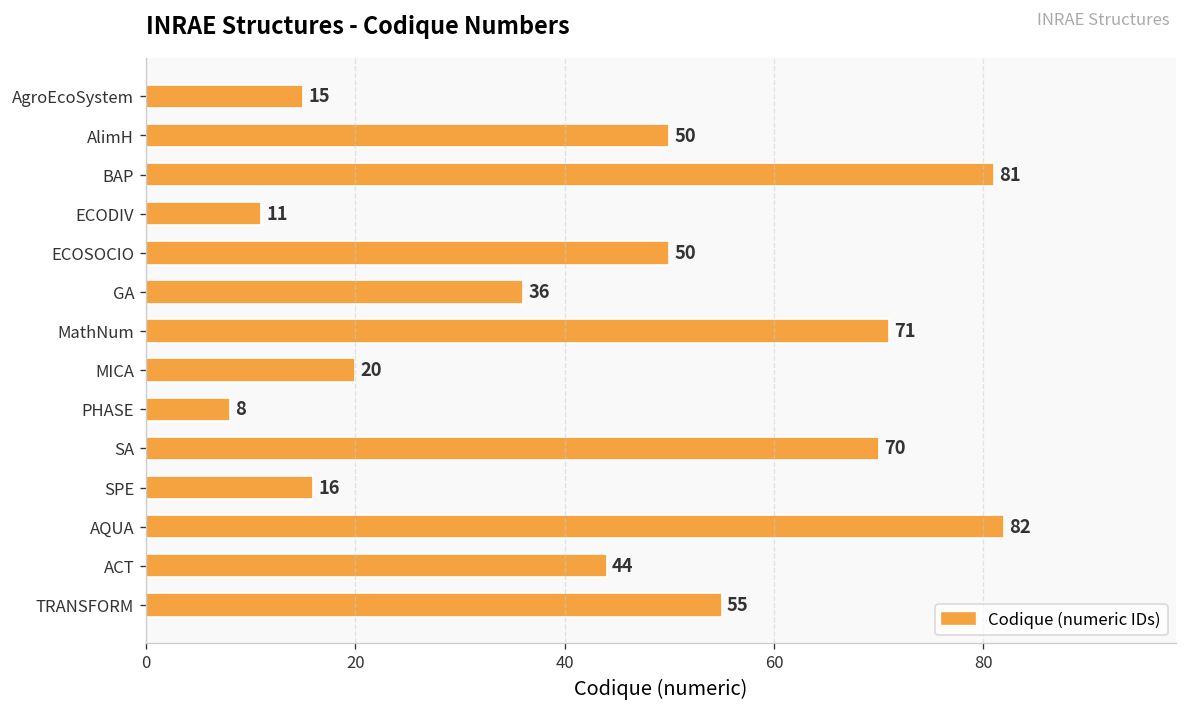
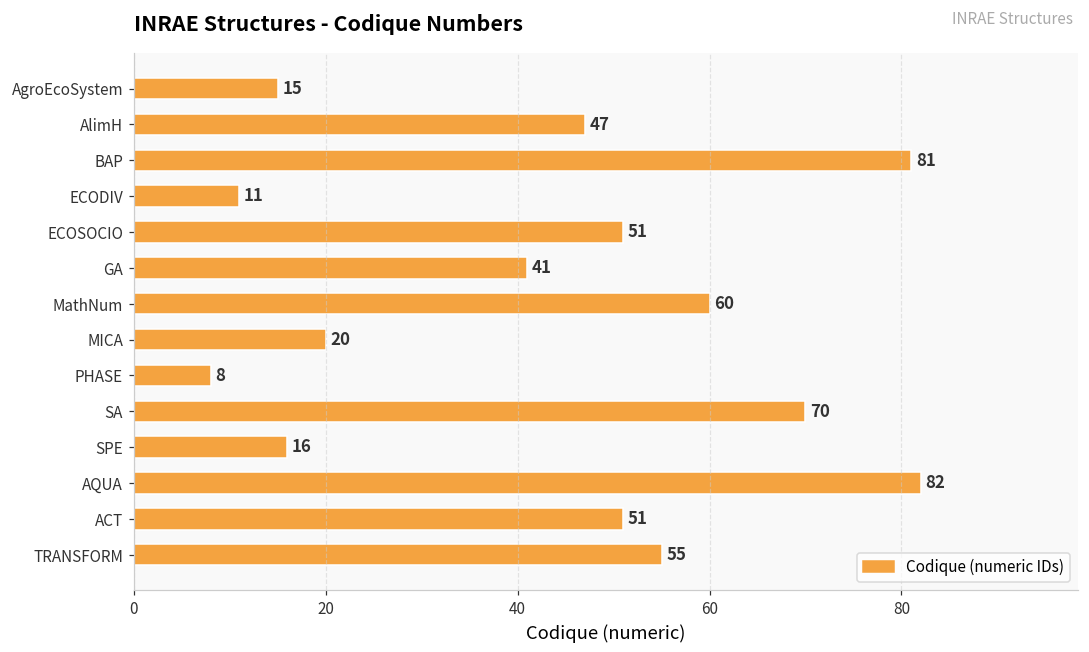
  {
    "AgroEcoSystem": 15,
-   "AlimH": 50,
+   "AlimH": 47,
    "BAP": 81,
    "ECODIV": 11,
-   "ECOSOCIO": 50,
-   "GA": 36,
-   "MathNum": 71,
+   "ECOSOCIO": 51,
+   "GA": 41,
+   "MathNum": 60,
    "MICA": 20,
    "PHASE": 8,
    "SA": 70,
    "SPE": 16,
    "AQUA": 82,
-   "ACT": 44,
+   "ACT": 51,
    "TRANSFORM": 55
  }
